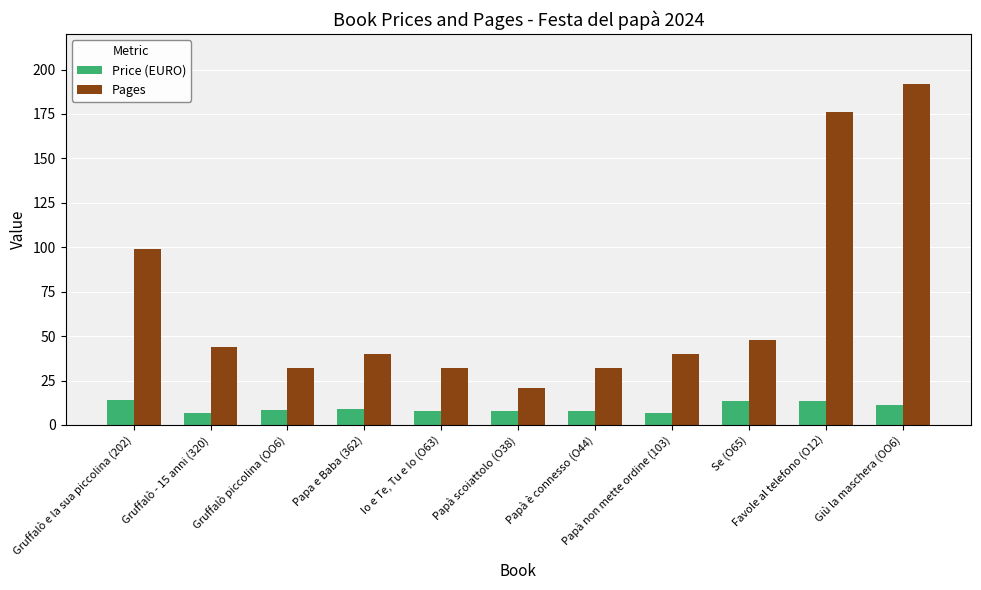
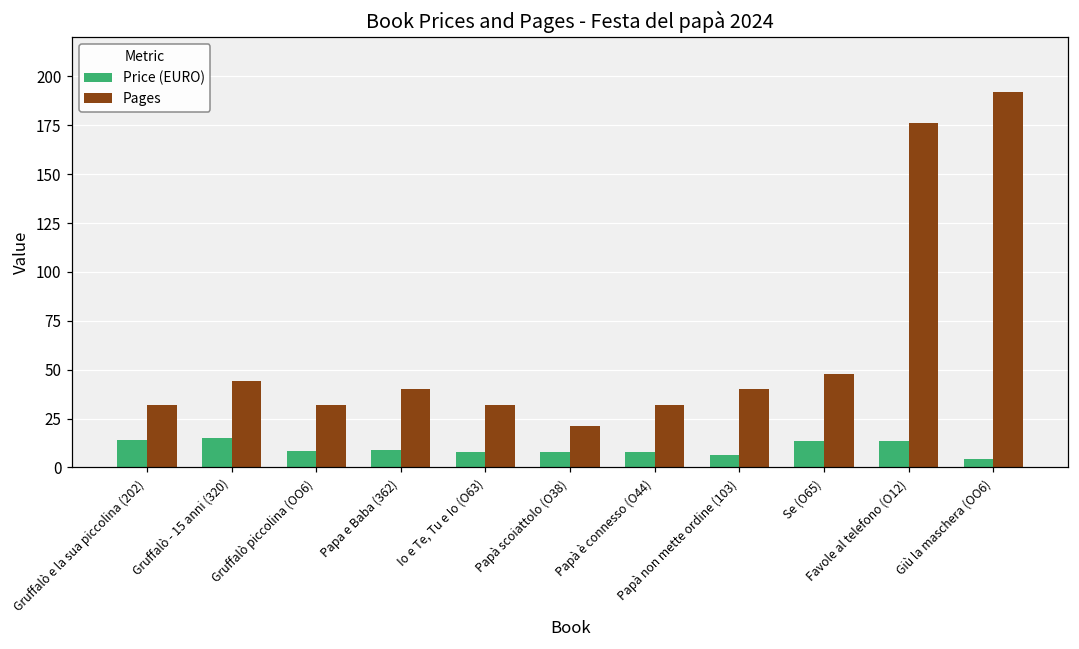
  {
    "Price (EURO)": {
      "Gruffalò e la sua piccolina (202)": 14,
-     "Gruffalò - 15 anni (320)": 7,
+     "Gruffalò - 15 anni (320)": 15,
      "Gruffalò piccolina (OO6)": 9,
      "Papa e Baba (362)": 9,
      "Io e Te, Tu e Io (O63)": 8,
      "Papà scoiattolo (O38)": 8,
      "Papà è connesso (O44)": 8,
      "Papà non mette ordine (103)": 7,
      "Se (O65)": 13,
      "Favole al telefono (O12)": 14,
-     "Giù la maschera (OO6)": 11
+     "Giù la maschera (OO6)": 4
    },
    "Pages": {
-     "Gruffalò e la sua piccolina (202)": 99,
+     "Gruffalò e la sua piccolina (202)": 32,
      "Gruffalò - 15 anni (320)": 44,
      "Gruffalò piccolina (OO6)": 32,
      "Papa e Baba (362)": 40,
      "Io e Te, Tu e Io (O63)": 32,
      "Papà scoiattolo (O38)": 21,
      "Papà è connesso (O44)": 32,
      "Papà non mette ordine (103)": 40,
      "Se (O65)": 48,
      "Favole al telefono (O12)": 176,
      "Giù la maschera (OO6)": 192
    }
  }
